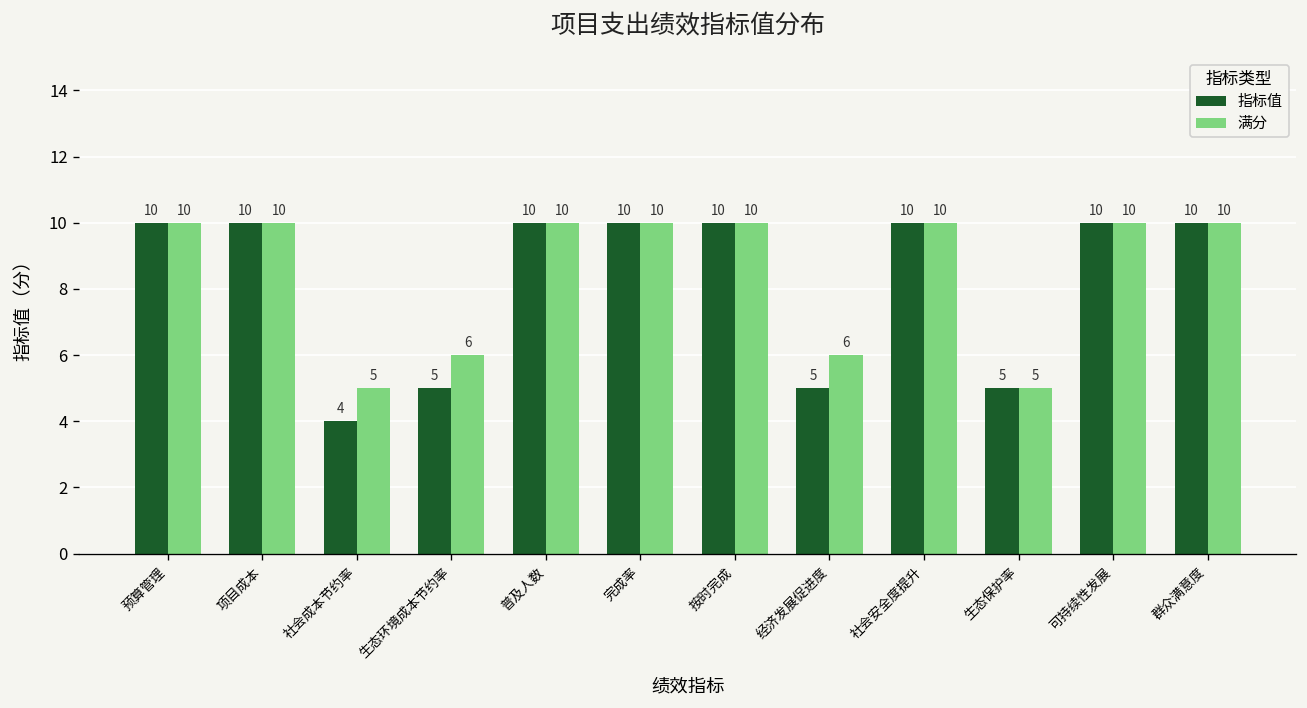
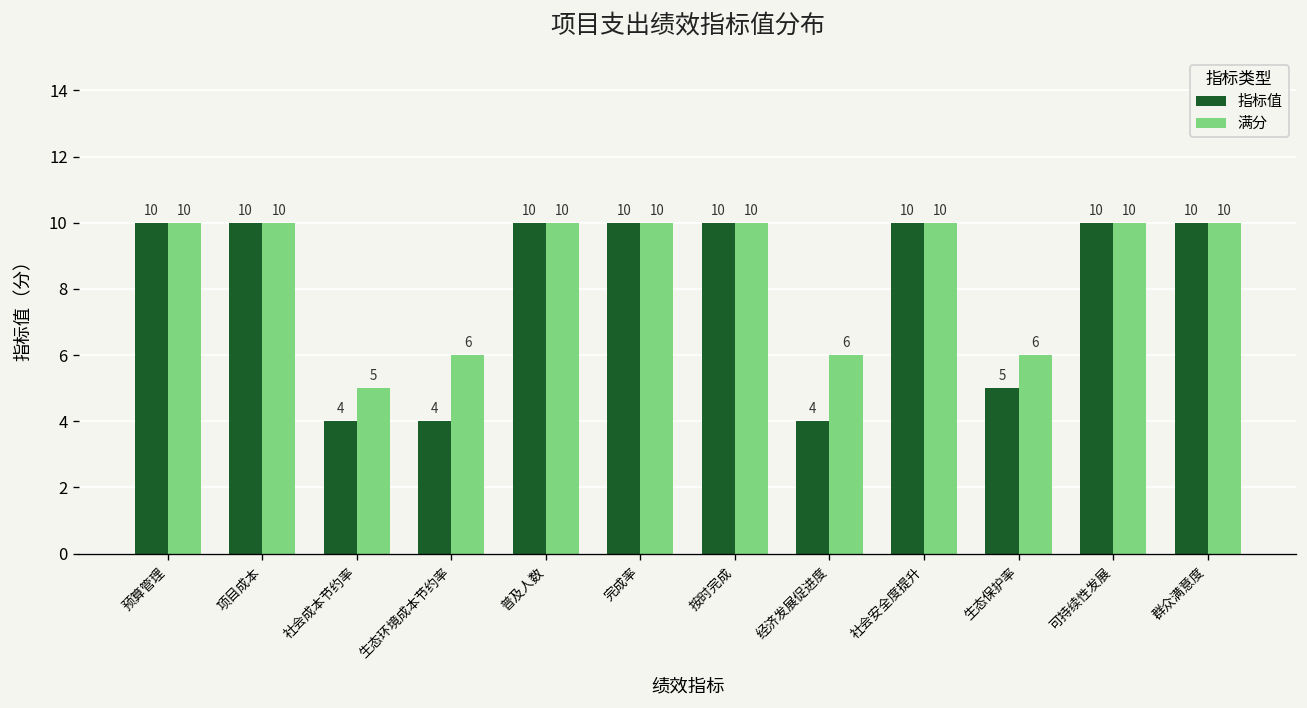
  {
    "指标值": {
      "预算管理": 10,
      "项目成本": 10,
      "社会成本节约率": 4,
-     "生态环境成本节约率": 5,
+     "生态环境成本节约率": 4,
      "普及人数": 10,
      "完成率": 10,
      "按时完成": 10,
-     "经济发展促进度": 5,
+     "经济发展促进度": 4,
      "社会安全度提升": 10,
      "生态保护率": 5,
      "可持续性发展": 10,
      "群众满意度": 10
    },
    "满分": {
      "预算管理": 10,
      "项目成本": 10,
      "社会成本节约率": 5,
      "生态环境成本节约率": 6,
      "普及人数": 10,
      "完成率": 10,
      "按时完成": 10,
      "经济发展促进度": 6,
      "社会安全度提升": 10,
-     "生态保护率": 5,
+     "生态保护率": 6,
      "可持续性发展": 10,
      "群众满意度": 10
    }
  }
